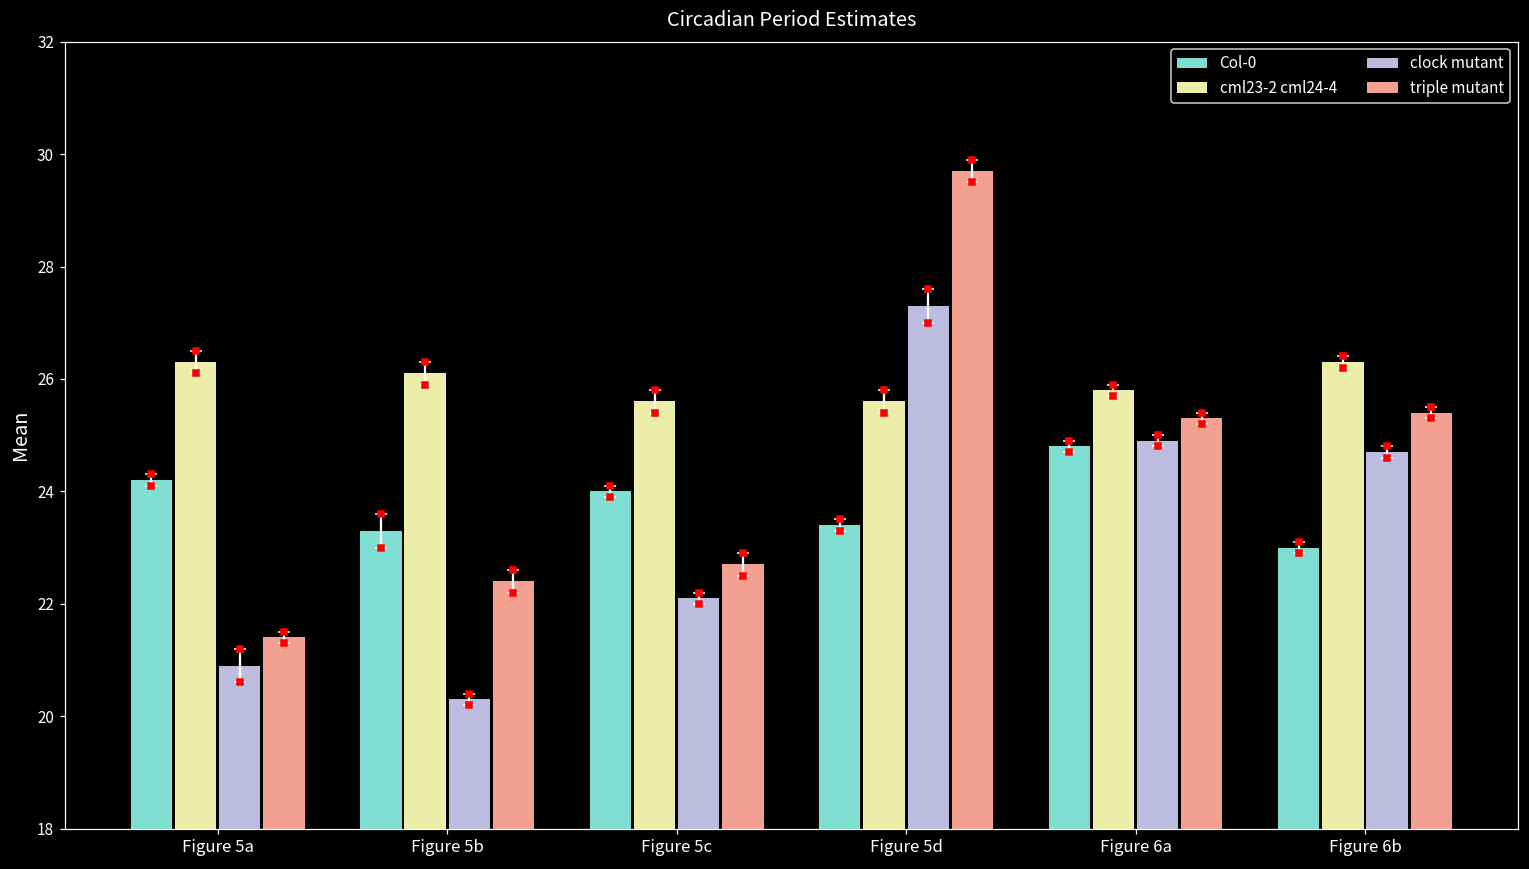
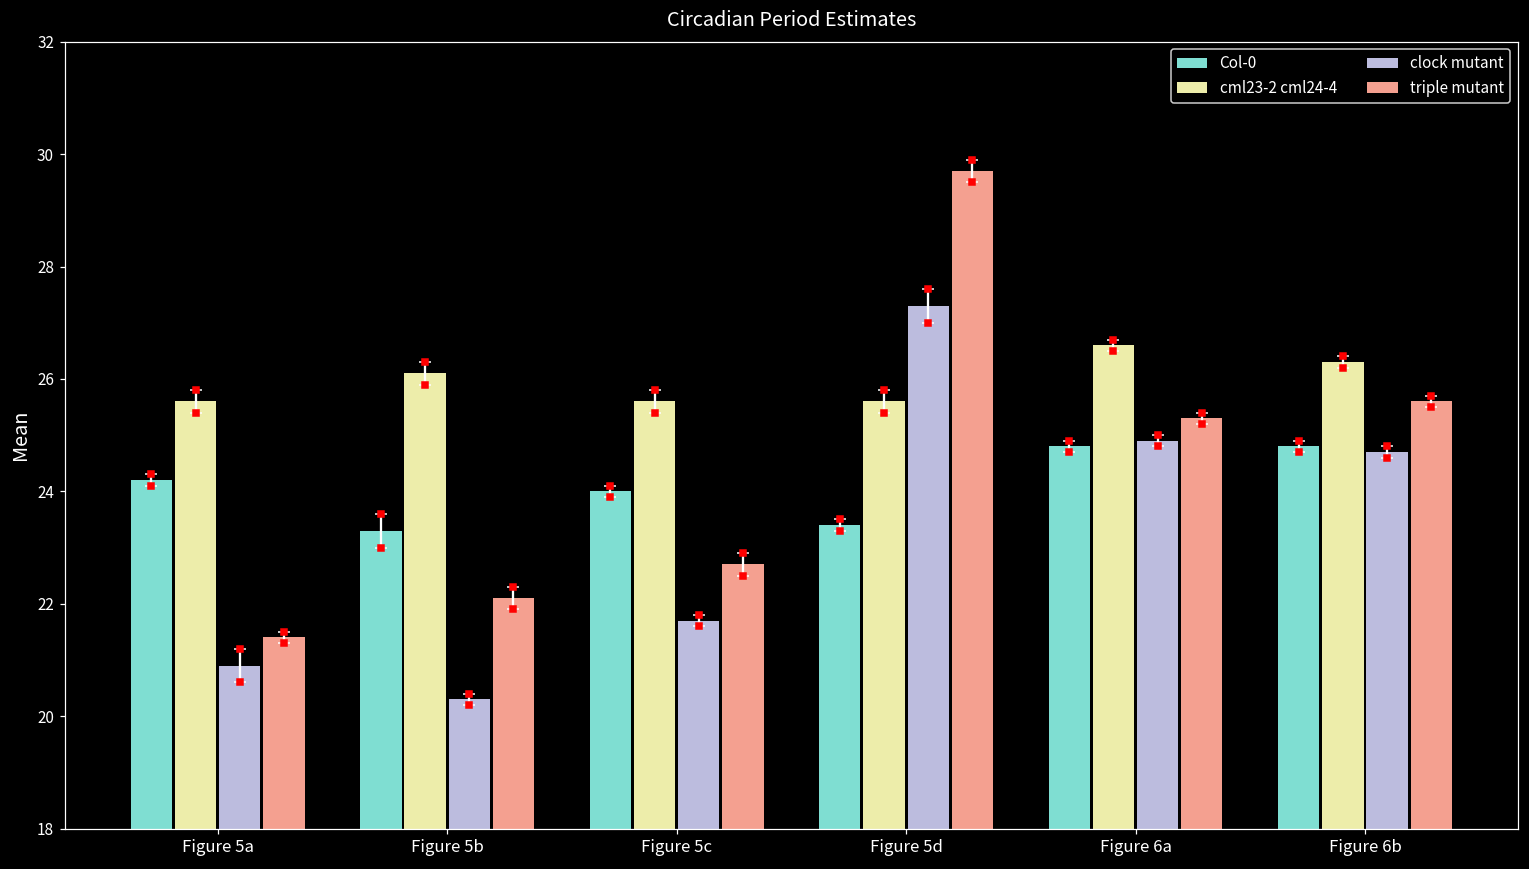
  {
    "Col-0": {
      "Figure 5a": 24.2,
      "Figure 5b": 23.3,
      "Figure 5c": 24.0,
      "Figure 5d": 23.4,
      "Figure 6a": 24.8,
-     "Figure 6b": 23.0
+     "Figure 6b": 24.8
    },
    "cml23-2 cml24-4": {
-     "Figure 5a": 26.3,
+     "Figure 5a": 25.6,
      "Figure 5b": 26.1,
      "Figure 5c": 25.6,
      "Figure 5d": 25.6,
-     "Figure 6a": 25.8,
+     "Figure 6a": 26.6,
      "Figure 6b": 26.3
    },
    "clock mutant": {
      "Figure 5a": 20.9,
      "Figure 5b": 20.3,
-     "Figure 5c": 22.1,
+     "Figure 5c": 21.7,
      "Figure 5d": 27.3,
      "Figure 6a": 24.9,
      "Figure 6b": 24.7
    },
    "triple mutant": {
      "Figure 5a": 21.4,
-     "Figure 5b": 22.4,
+     "Figure 5b": 22.1,
      "Figure 5c": 22.7,
      "Figure 5d": 29.7,
      "Figure 6a": 25.3,
-     "Figure 6b": 25.4
+     "Figure 6b": 25.6
    }
  }
